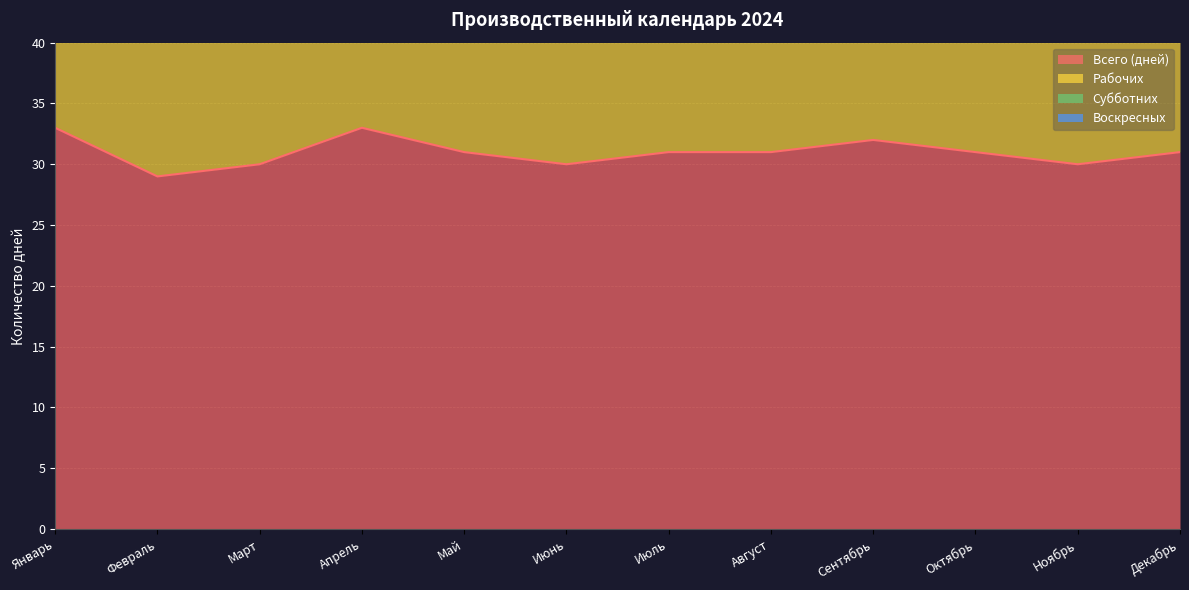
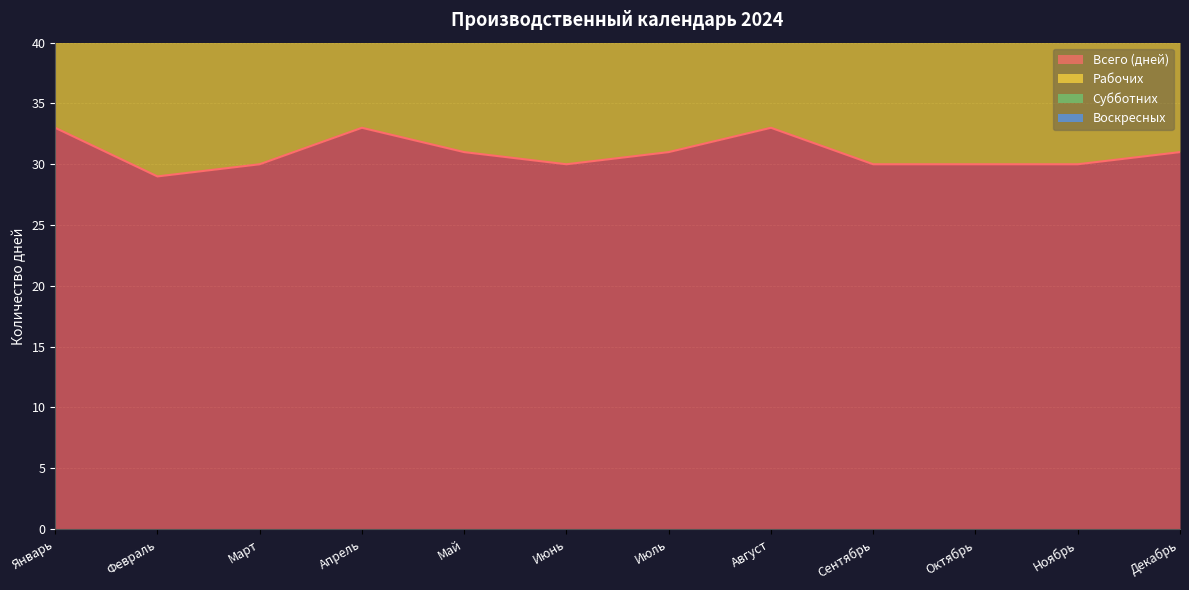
  {
    "Всего (дней)": {
      "Январь": 33,
      "Февраль": 29,
      "Март": 30,
      "Апрель": 33,
      "Май": 31,
      "Июнь": 30,
      "Июль": 31,
-     "Август": 31,
-     "Сентябрь": 32,
-     "Октябрь": 31,
+     "Август": 33,
+     "Сентябрь": 30,
+     "Октябрь": 30,
      "Ноябрь": 30,
      "Декабрь": 31
    }
  }
